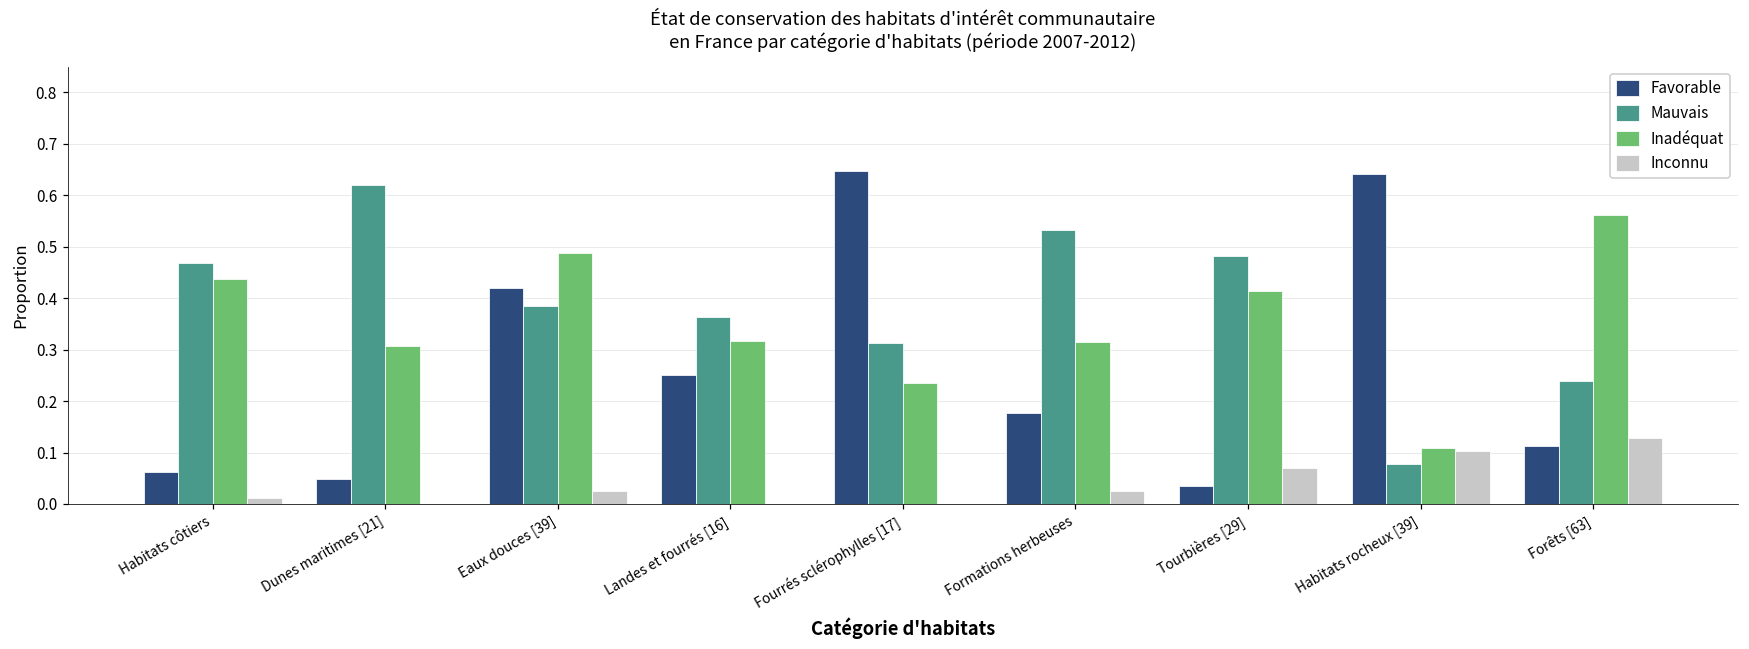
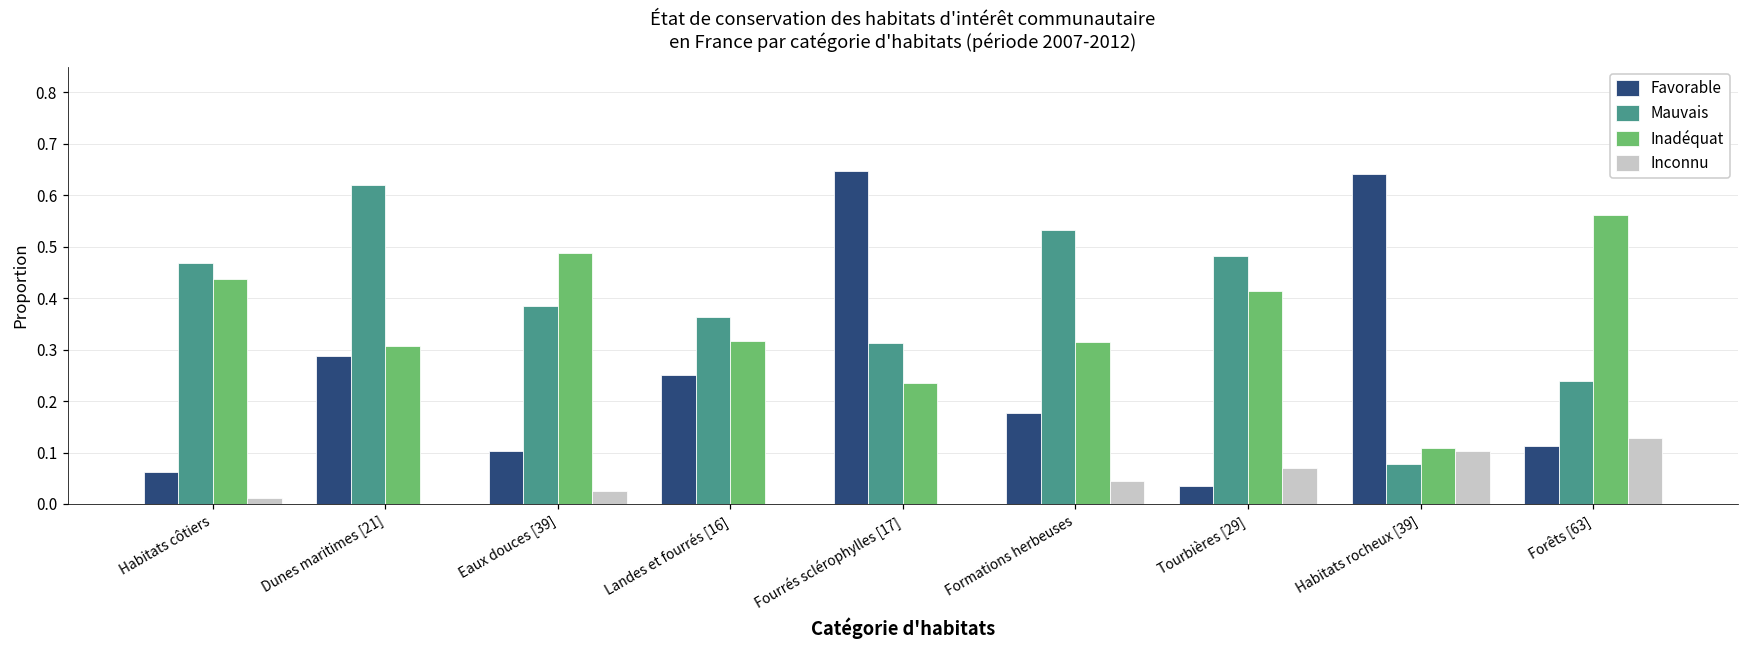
  {
    "Favorable": {
      "Habitats côtiers": 0.06,
-     "Dunes maritimes [21]": 0.05,
-     "Eaux douces [39]": 0.42,
+     "Dunes maritimes [21]": 0.29,
+     "Eaux douces [39]": 0.10,
      "Landes et fourrés [16]": 0.25,
      "Fourrés sclérophylles [17]": 0.65,
      "Formations herbeuses": 0.18,
      "Tourbières [29]": 0.03,
      "Habitats rocheux [39]": 0.64,
      "Forêts [63]": 0.11
    },
    "Mauvais": {
      "Habitats côtiers": 0.47,
      "Dunes maritimes [21]": 0.62,
      "Eaux douces [39]": 0.38,
      "Landes et fourrés [16]": 0.36,
      "Fourrés sclérophylles [17]": 0.31,
      "Formations herbeuses": 0.53,
      "Tourbières [29]": 0.48,
      "Habitats rocheux [39]": 0.08,
      "Forêts [63]": 0.24
    },
    "Inadéquat": {
      "Habitats côtiers": 0.44,
      "Dunes maritimes [21]": 0.31,
      "Eaux douces [39]": 0.49,
      "Landes et fourrés [16]": 0.32,
      "Fourrés sclérophylles [17]": 0.24,
      "Formations herbeuses": 0.31,
      "Tourbières [29]": 0.41,
      "Habitats rocheux [39]": 0.11,
      "Forêts [63]": 0.56
    },
    "Inconnu": {
      "Habitats côtiers": 0.01,
      "Dunes maritimes [21]": 0.00,
      "Eaux douces [39]": 0.03,
      "Landes et fourrés [16]": 0.00,
      "Fourrés sclérophylles [17]": 0.00,
-     "Formations herbeuses": 0.03,
+     "Formations herbeuses": 0.04,
      "Tourbières [29]": 0.07,
      "Habitats rocheux [39]": 0.10,
      "Forêts [63]": 0.13
    }
  }
